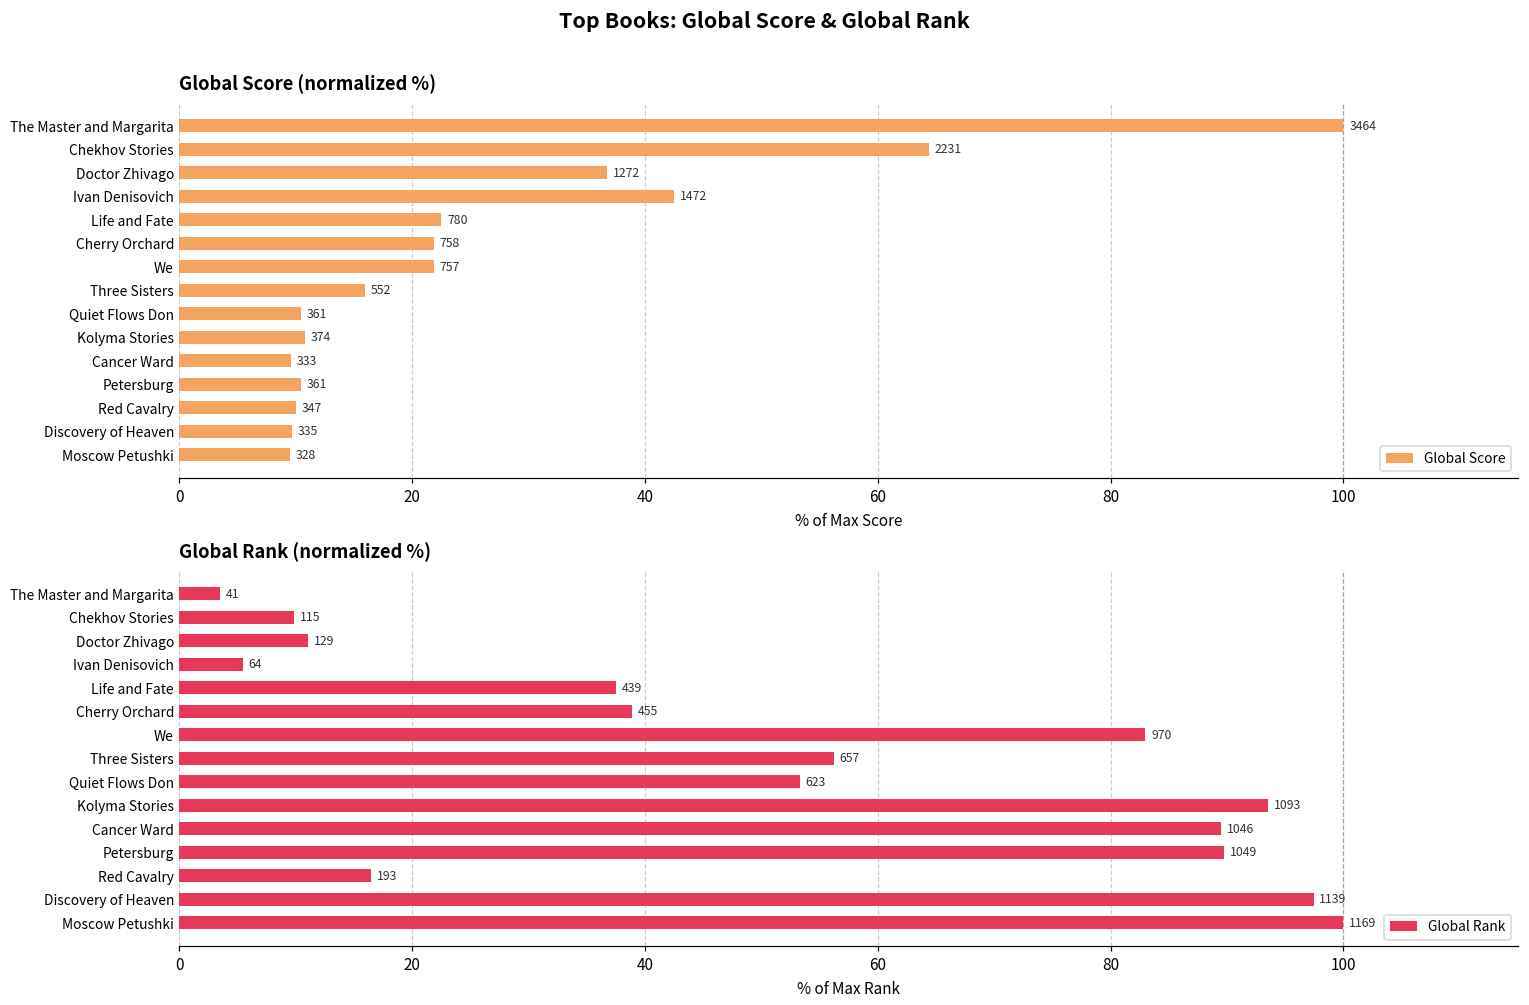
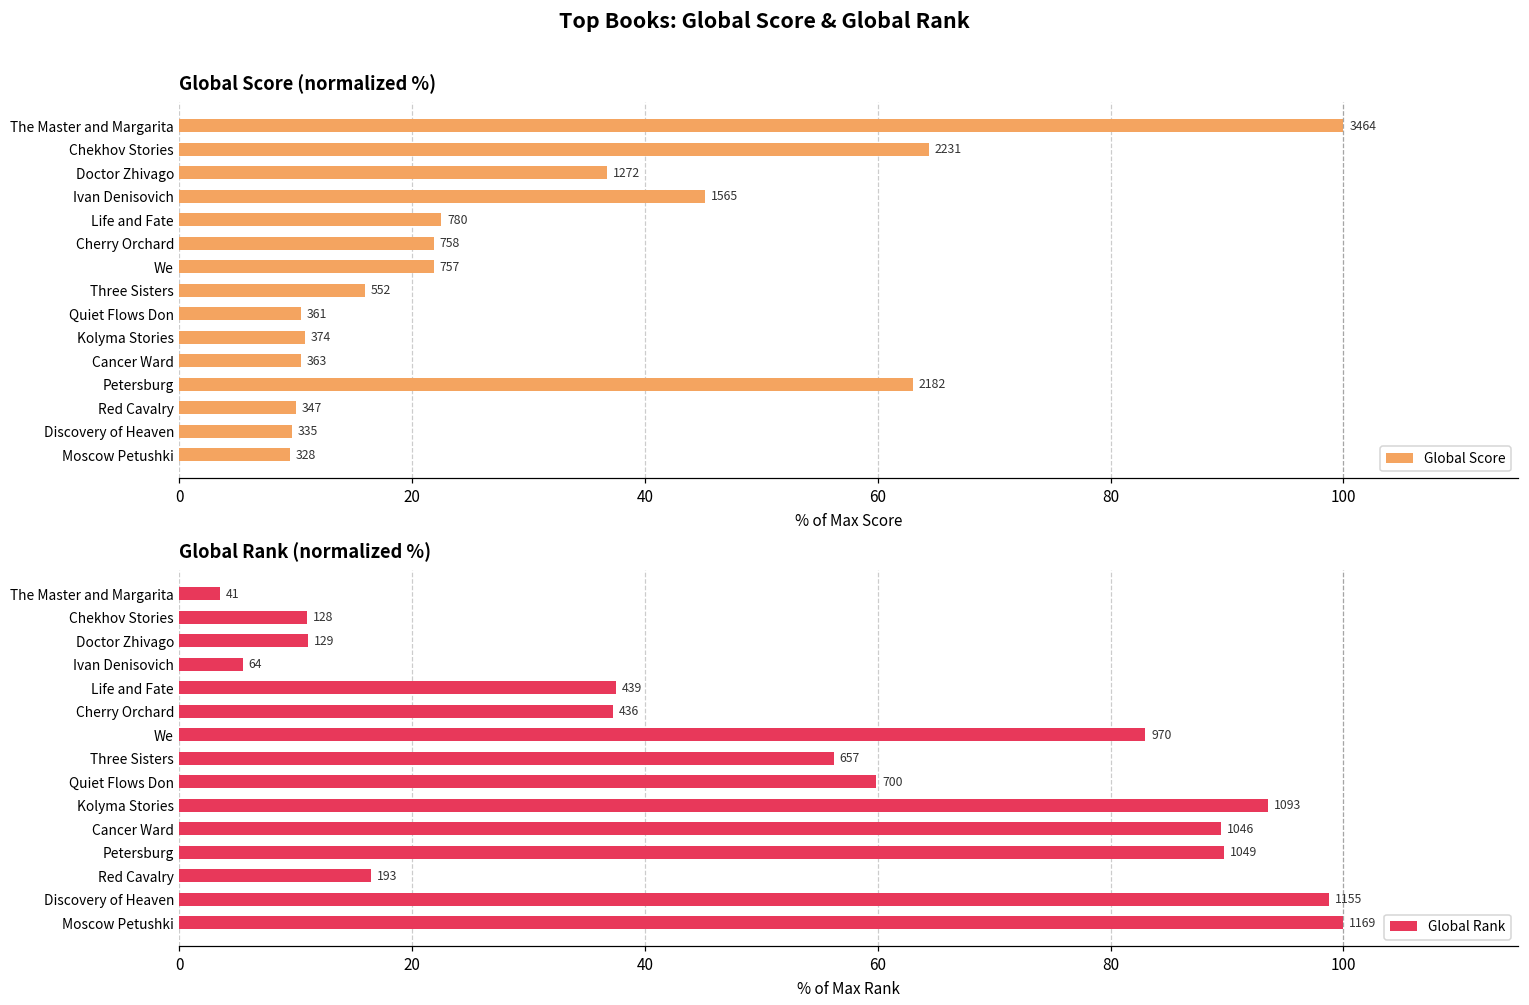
  {
    "Global Score (normalized %)": {
-     "Ivan Denisovich": 1472,
-     "Cancer Ward": 333,
-     "Petersburg": 361
+     "Ivan Denisovich": 1565,
+     "Cancer Ward": 363,
+     "Petersburg": 2182
    },
    "Global Rank (normalized %)": {
-     "Chekhov Stories": 115,
-     "Cherry Orchard": 455,
-     "Quiet Flows Don": 623,
-     "Discovery of Heaven": 1139
+     "Chekhov Stories": 128,
+     "Cherry Orchard": 436,
+     "Quiet Flows Don": 700,
+     "Discovery of Heaven": 1155
    }
  }
